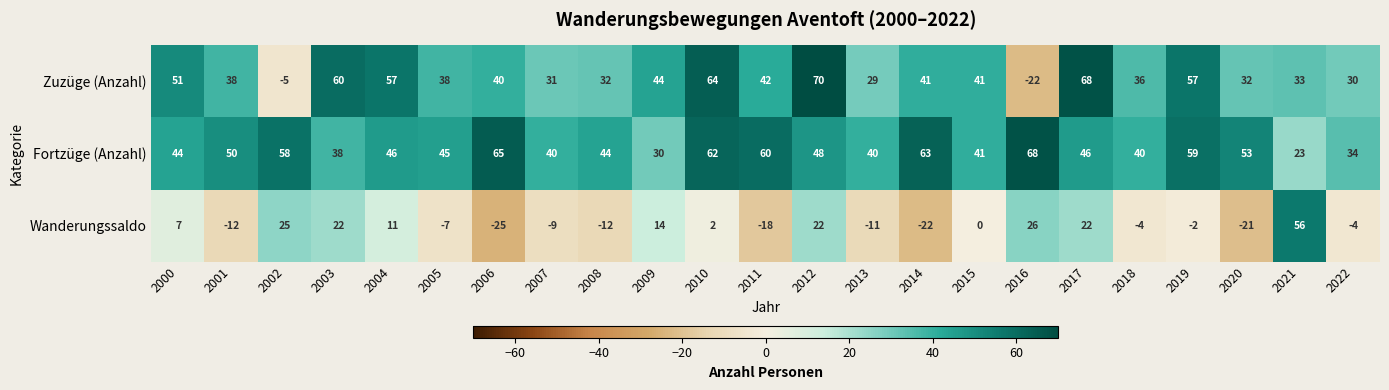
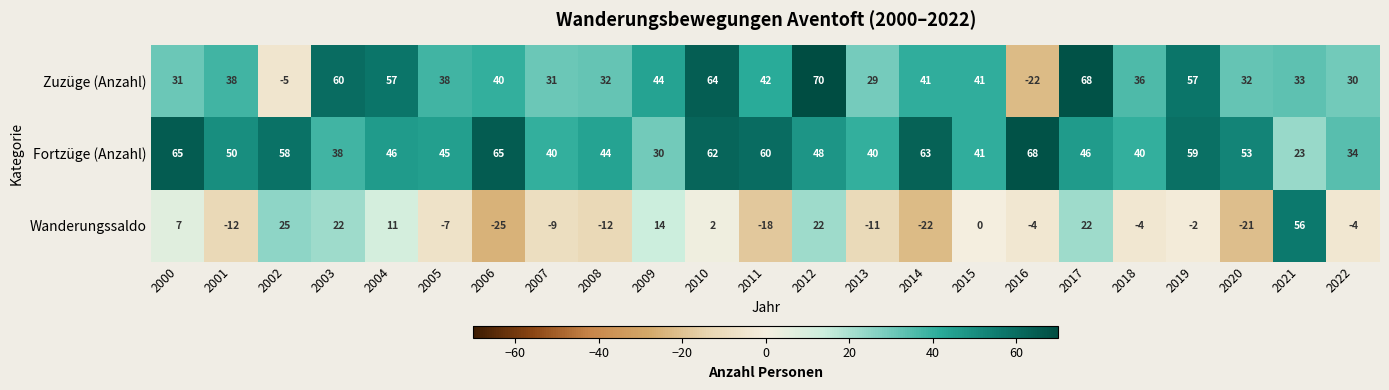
  {
    "Zuzüge (Anzahl)": {
-     "2000": 51,
+     "2000": 31,
      "2001": 38,
      "2002": -5,
      "2003": 60,
      "2004": 57,
      "2005": 38,
      "2006": 40,
      "2007": 31,
      "2008": 32,
      "2009": 44,
      "2010": 64,
      "2011": 42,
      "2012": 70,
      "2013": 29,
      "2014": 41,
      "2015": 41,
      "2016": -22,
      "2017": 68,
      "2018": 36,
      "2019": 57,
      "2020": 32,
      "2021": 33,
      "2022": 30
    },
    "Fortzüge (Anzahl)": {
-     "2000": 44,
+     "2000": 65,
      "2001": 50,
      "2002": 58,
      "2003": 38,
      "2004": 46,
      "2005": 45,
      "2006": 65,
      "2007": 40,
      "2008": 44,
      "2009": 30,
      "2010": 62,
      "2011": 60,
      "2012": 48,
      "2013": 40,
      "2014": 63,
      "2015": 41,
      "2016": 68,
      "2017": 46,
      "2018": 40,
      "2019": 59,
      "2020": 53,
      "2021": 23,
      "2022": 34
    },
    "Wanderungssaldo": {
      "2000": 7,
      "2001": -12,
      "2002": 25,
      "2003": 22,
      "2004": 11,
      "2005": -7,
      "2006": -25,
      "2007": -9,
      "2008": -12,
      "2009": 14,
      "2010": 2,
      "2011": -18,
      "2012": 22,
      "2013": -11,
      "2014": -22,
      "2015": 0,
-     "2016": 26,
+     "2016": -4,
      "2017": 22,
      "2018": -4,
      "2019": -2,
      "2020": -21,
      "2021": 56,
      "2022": -4
    }
  }
